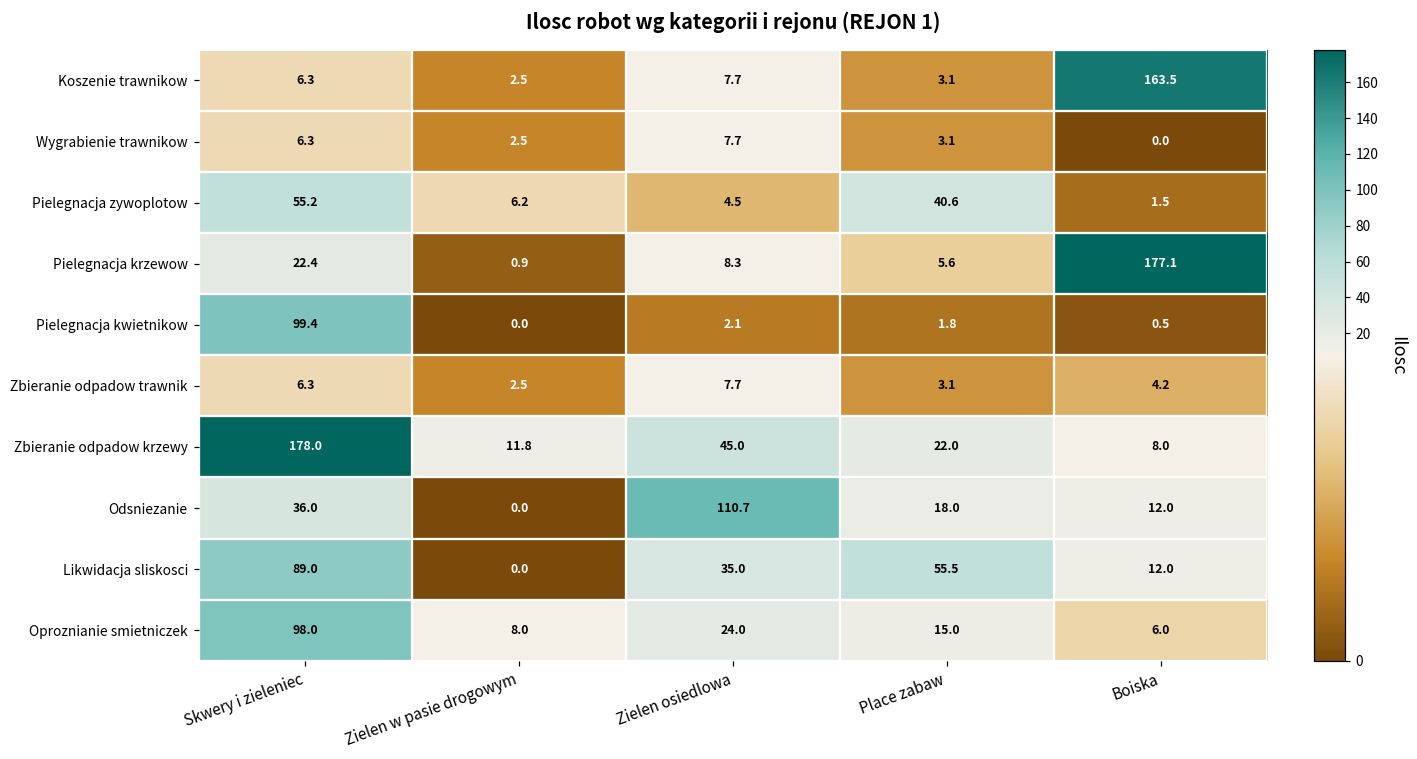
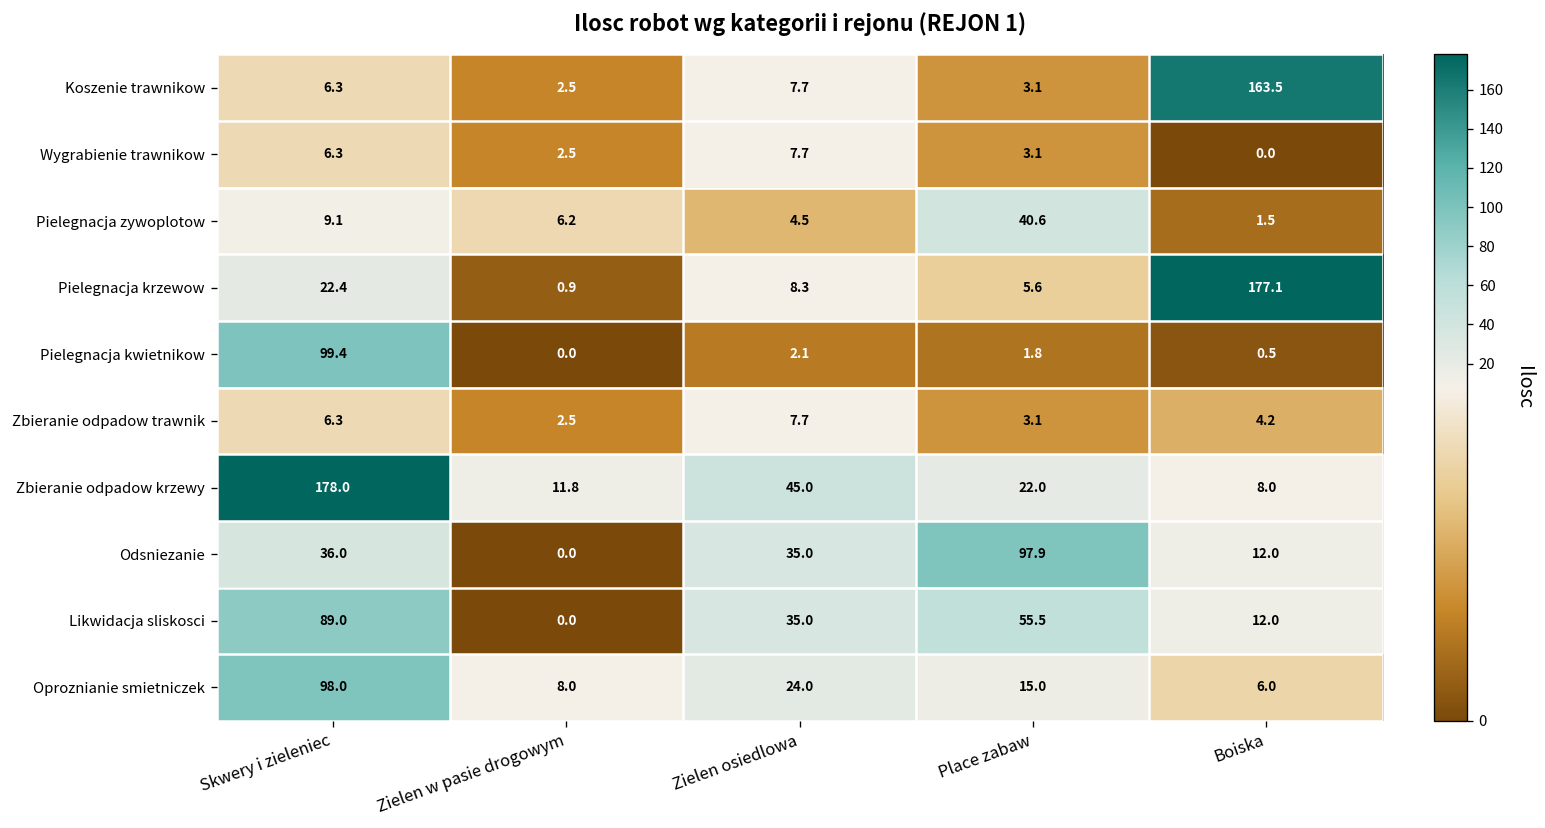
  {
    "Koszenie trawnikow": {
      "Skwery i zieleniec": 6.3,
      "Zielen w pasie drogowym": 2.5,
      "Zielen osiedlowa": 7.7,
      "Place zabaw": 3.1,
      "Boiska": 163.5
    },
    "Wygrabienie trawnikow": {
      "Skwery i zieleniec": 6.3,
      "Zielen w pasie drogowym": 2.5,
      "Zielen osiedlowa": 7.7,
      "Place zabaw": 3.1,
      "Boiska": 0.0
    },
    "Pielegnacja zywoplotow": {
-     "Skwery i zieleniec": 55.2,
+     "Skwery i zieleniec": 9.1,
      "Zielen w pasie drogowym": 6.2,
      "Zielen osiedlowa": 4.5,
      "Place zabaw": 40.6,
      "Boiska": 1.5
    },
    "Pielegnacja krzewow": {
      "Skwery i zieleniec": 22.4,
      "Zielen w pasie drogowym": 0.9,
      "Zielen osiedlowa": 8.3,
      "Place zabaw": 5.6,
      "Boiska": 177.1
    },
    "Pielegnacja kwietnikow": {
      "Skwery i zieleniec": 99.4,
      "Zielen w pasie drogowym": 0.0,
      "Zielen osiedlowa": 2.1,
      "Place zabaw": 1.8,
      "Boiska": 0.5
    },
    "Zbieranie odpadow trawnik": {
      "Skwery i zieleniec": 6.3,
      "Zielen w pasie drogowym": 2.5,
      "Zielen osiedlowa": 7.7,
      "Place zabaw": 3.1,
      "Boiska": 4.2
    },
    "Zbieranie odpadow krzewy": {
      "Skwery i zieleniec": 178.0,
      "Zielen w pasie drogowym": 11.8,
      "Zielen osiedlowa": 45.0,
      "Place zabaw": 22.0,
      "Boiska": 8.0
    },
    "Odsniezanie": {
      "Skwery i zieleniec": 36.0,
      "Zielen w pasie drogowym": 0.0,
-     "Zielen osiedlowa": 110.7,
-     "Place zabaw": 18.0,
+     "Zielen osiedlowa": 35.0,
+     "Place zabaw": 97.9,
      "Boiska": 12.0
    },
    "Likwidacja sliskosci": {
      "Skwery i zieleniec": 89.0,
      "Zielen w pasie drogowym": 0.0,
      "Zielen osiedlowa": 35.0,
      "Place zabaw": 55.5,
      "Boiska": 12.0
    },
    "Oproznianie smietniczek": {
      "Skwery i zieleniec": 98.0,
      "Zielen w pasie drogowym": 8.0,
      "Zielen osiedlowa": 24.0,
      "Place zabaw": 15.0,
      "Boiska": 6.0
    }
  }
